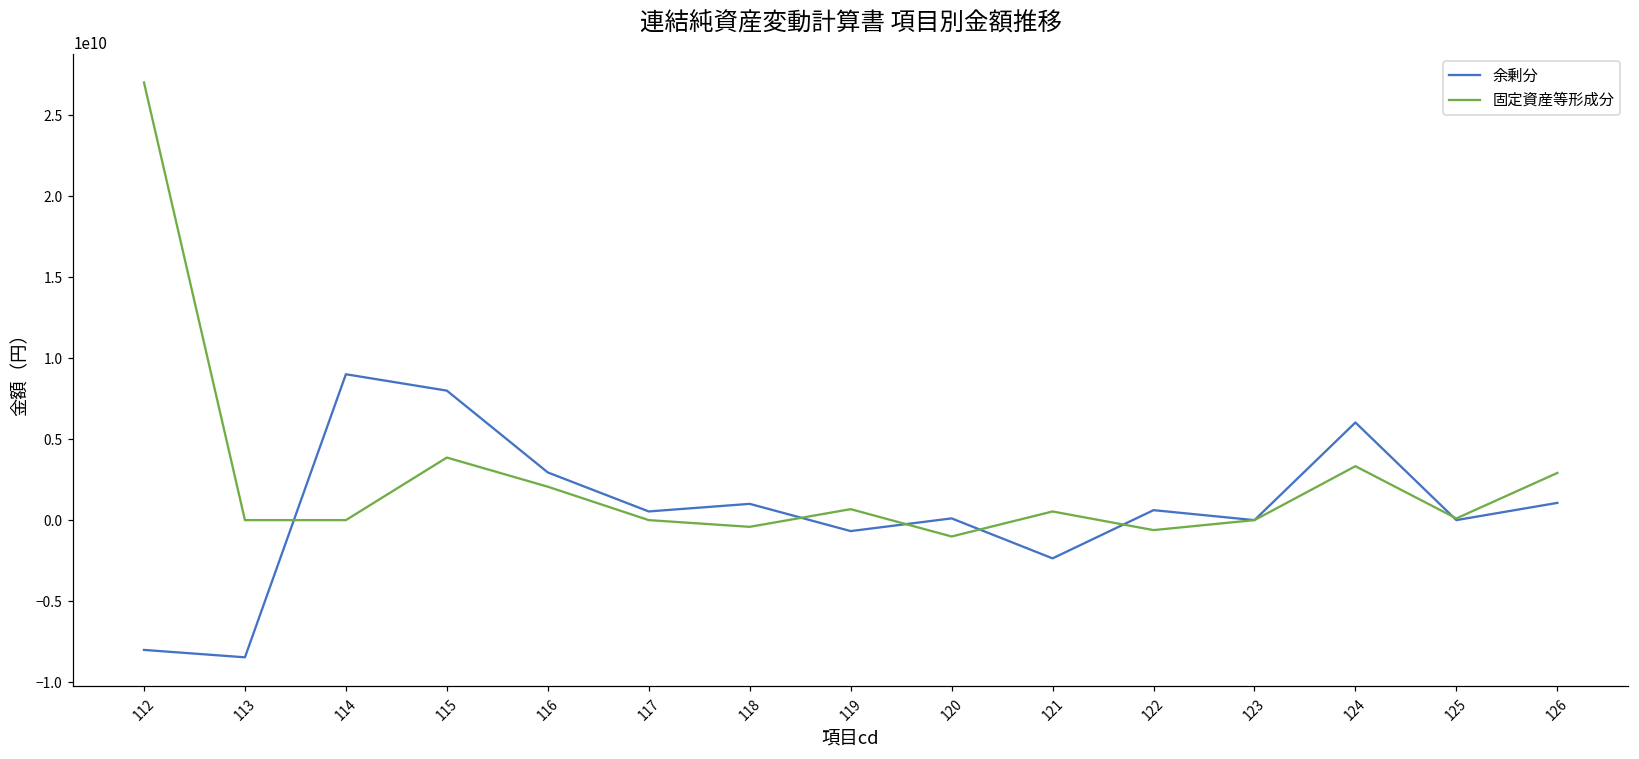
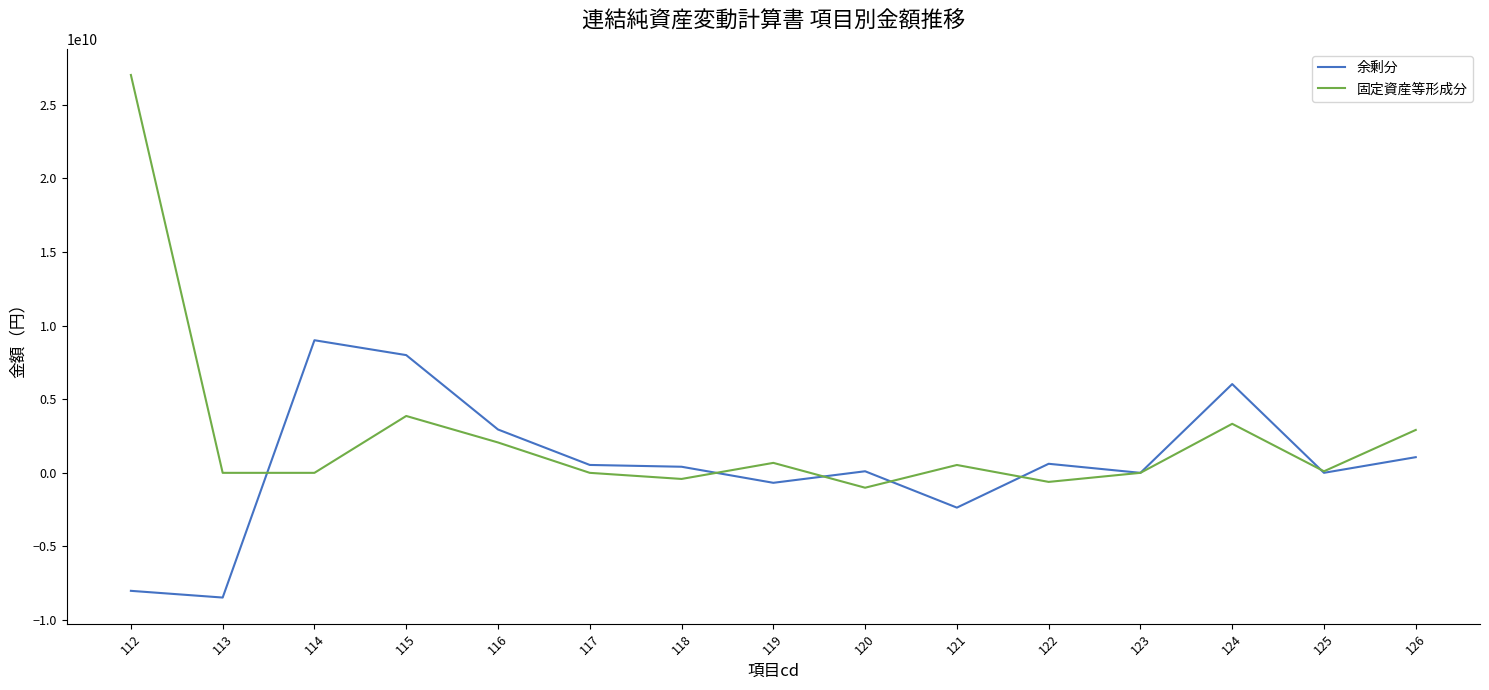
  {
    "余剰分": {
      "112": -8000000000,
      "113": -8500000000,
      "114": 9000000000,
      "115": 8000000000,
      "116": 2900000000,
      "117": 500000000,
-     "118": 1000000000,
+     "118": 400000000,
      "119": -700000000,
      "120": 100000000,
      "121": -2400000000,
      "122": 600000000,
      "124": 6000000000,
      "126": 1100000000
    },
    "固定資産等形成分": {
      "112": 27000000000,
      "113": 0,
      "114": 0,
      "115": 3900000000,
      "116": 2100000000,
      "117": 0,
      "118": -400000000,
      "119": 700000000,
      "120": -1000000000,
      "121": 500000000,
      "122": -600000000,
      "124": 3300000000,
      "126": 2900000000
    }
  }
